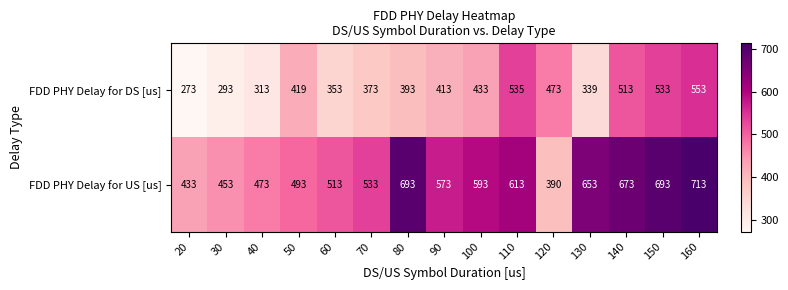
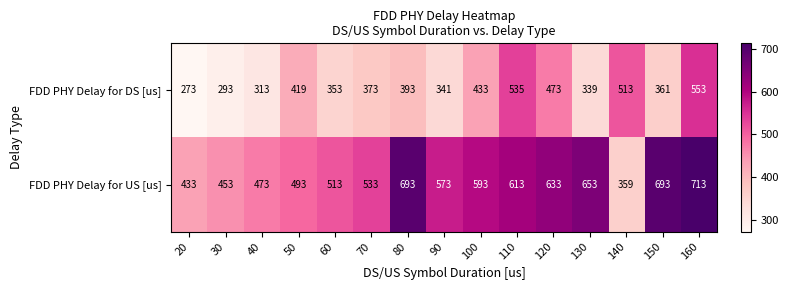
  {
    "FDD PHY Delay for DS [us]": {
      "20": 273,
      "30": 293,
      "40": 313,
      "50": 419,
      "60": 353,
      "70": 373,
      "80": 393,
-     "90": 413,
+     "90": 341,
      "100": 433,
      "110": 535,
      "120": 473,
      "130": 339,
      "140": 513,
-     "150": 533,
+     "150": 361,
      "160": 553
    },
    "FDD PHY Delay for US [us]": {
      "20": 433,
      "30": 453,
      "40": 473,
      "50": 493,
      "60": 513,
      "70": 533,
      "80": 693,
      "90": 573,
      "100": 593,
      "110": 613,
-     "120": 390,
+     "120": 633,
      "130": 653,
-     "140": 673,
+     "140": 359,
      "150": 693,
      "160": 713
    }
  }
